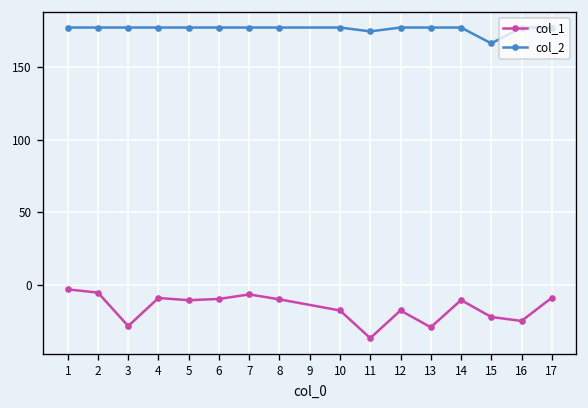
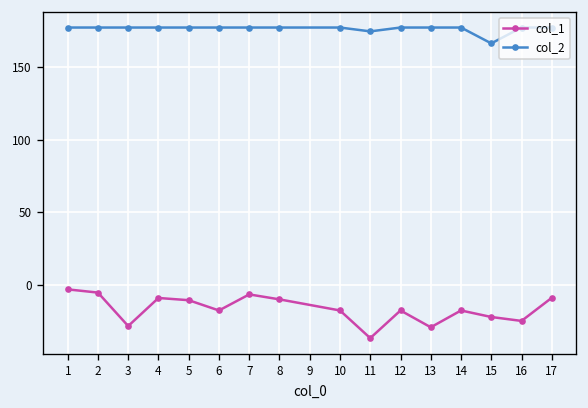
  {
    "col_1": {
      "1": -3,
      "2": -5,
      "3": -29,
      "4": -9,
      "5": -11,
-     "6": -10,
+     "6": -18,
      "7": -7,
      "8": -10,
      "10": -18,
      "11": -37,
      "12": -18,
      "13": -29,
-     "14": -11,
+     "14": -18,
      "15": -22,
      "16": -25,
      "17": -9
    },
    "col_2": {
      "1": 177,
      "2": 177,
      "3": 177,
      "4": 177,
      "5": 177,
      "6": 177,
      "7": 177,
      "8": 177,
      "10": 177,
      "11": 175,
      "12": 177,
      "13": 177,
      "14": 177,
      "15": 166
    }
  }
